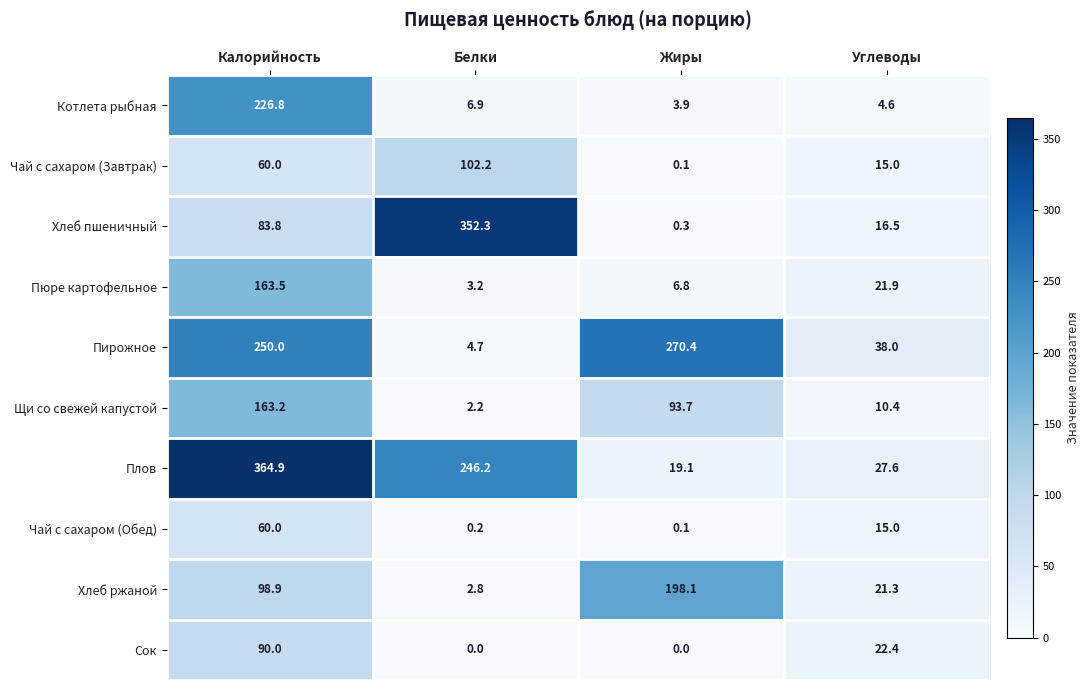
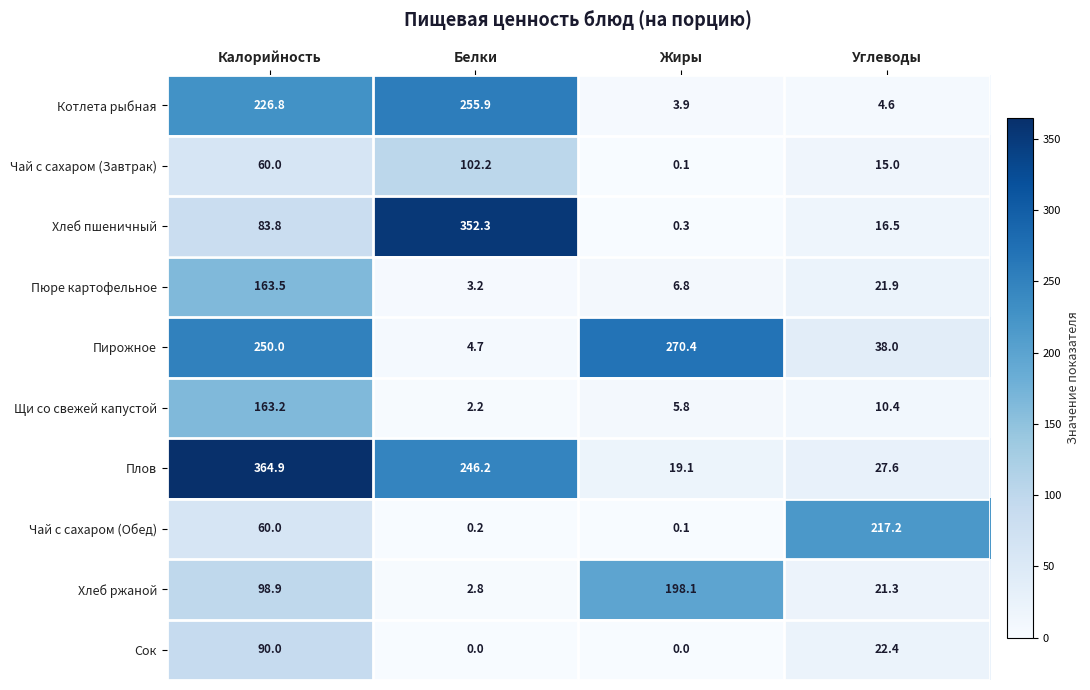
  {
    "Котлета рыбная": {
      "Калорийность": 226.8,
-     "Белки": 6.9,
+     "Белки": 255.9,
      "Жиры": 3.9,
      "Углеводы": 4.6
    },
    "Чай с сахаром (Завтрак)": {
      "Калорийность": 60.0,
      "Белки": 102.2,
      "Жиры": 0.1,
      "Углеводы": 15.0
    },
    "Хлеб пшеничный": {
      "Калорийность": 83.8,
      "Белки": 352.3,
      "Жиры": 0.3,
      "Углеводы": 16.5
    },
    "Пюре картофельное": {
      "Калорийность": 163.5,
      "Белки": 3.2,
      "Жиры": 6.8,
      "Углеводы": 21.9
    },
    "Пирожное": {
      "Калорийность": 250.0,
      "Белки": 4.7,
      "Жиры": 270.4,
      "Углеводы": 38.0
    },
    "Щи со свежей капустой": {
      "Калорийность": 163.2,
      "Белки": 2.2,
-     "Жиры": 93.7,
+     "Жиры": 5.8,
      "Углеводы": 10.4
    },
    "Плов": {
      "Калорийность": 364.9,
      "Белки": 246.2,
      "Жиры": 19.1,
      "Углеводы": 27.6
    },
    "Чай с сахаром (Обед)": {
      "Калорийность": 60.0,
      "Белки": 0.2,
      "Жиры": 0.1,
-     "Углеводы": 15.0
+     "Углеводы": 217.2
    },
    "Хлеб ржаной": {
      "Калорийность": 98.9,
      "Белки": 2.8,
      "Жиры": 198.1,
      "Углеводы": 21.3
    },
    "Сок": {
      "Калорийность": 90.0,
      "Белки": 0.0,
      "Жиры": 0.0,
      "Углеводы": 22.4
    }
  }
